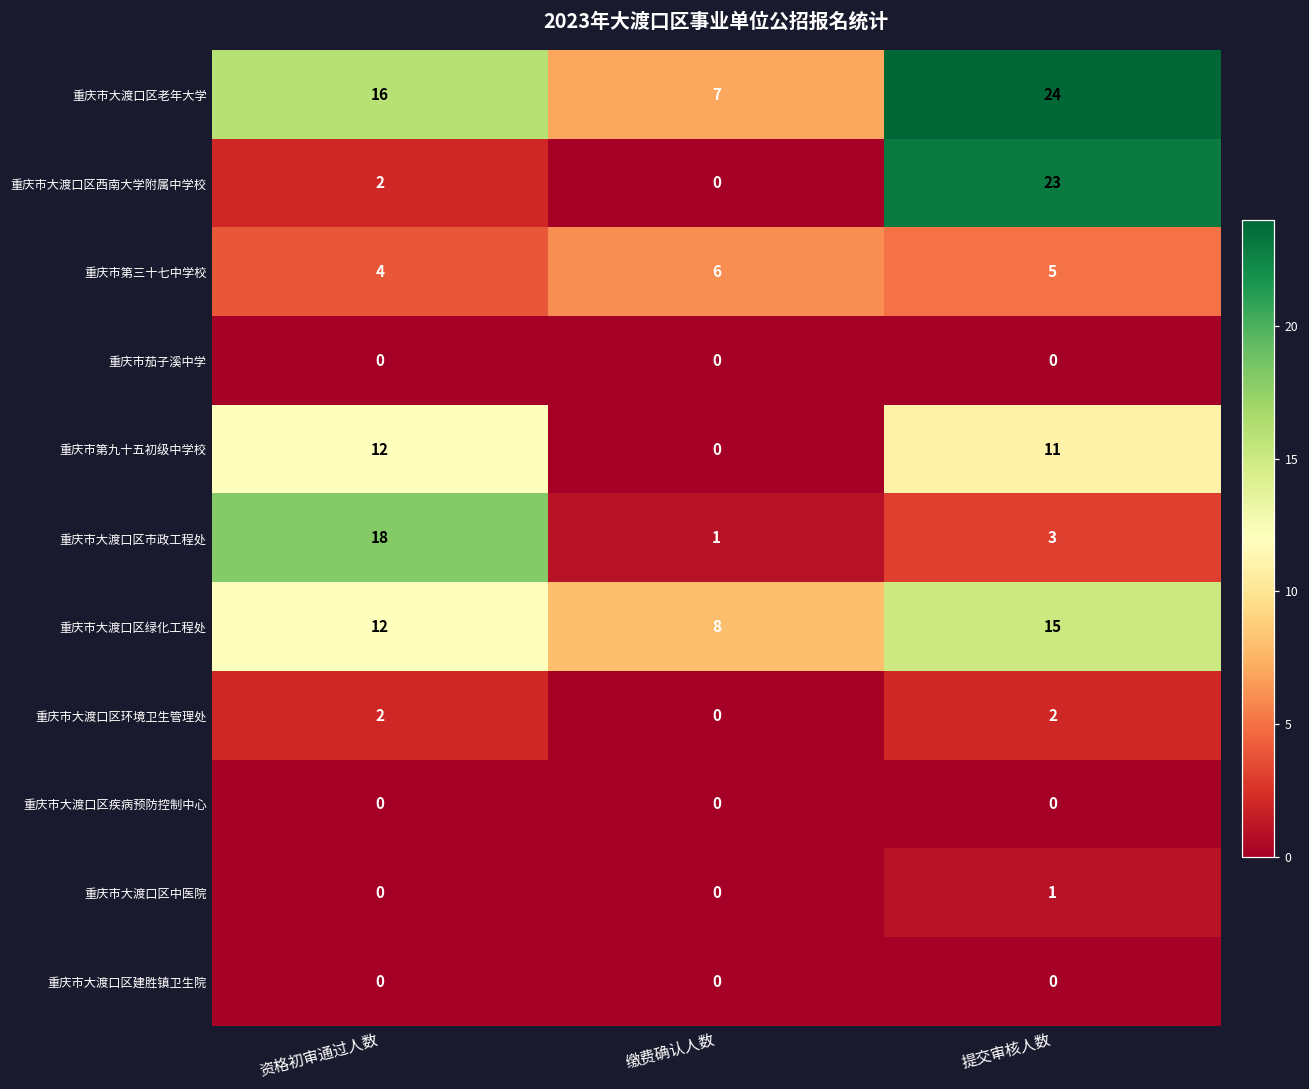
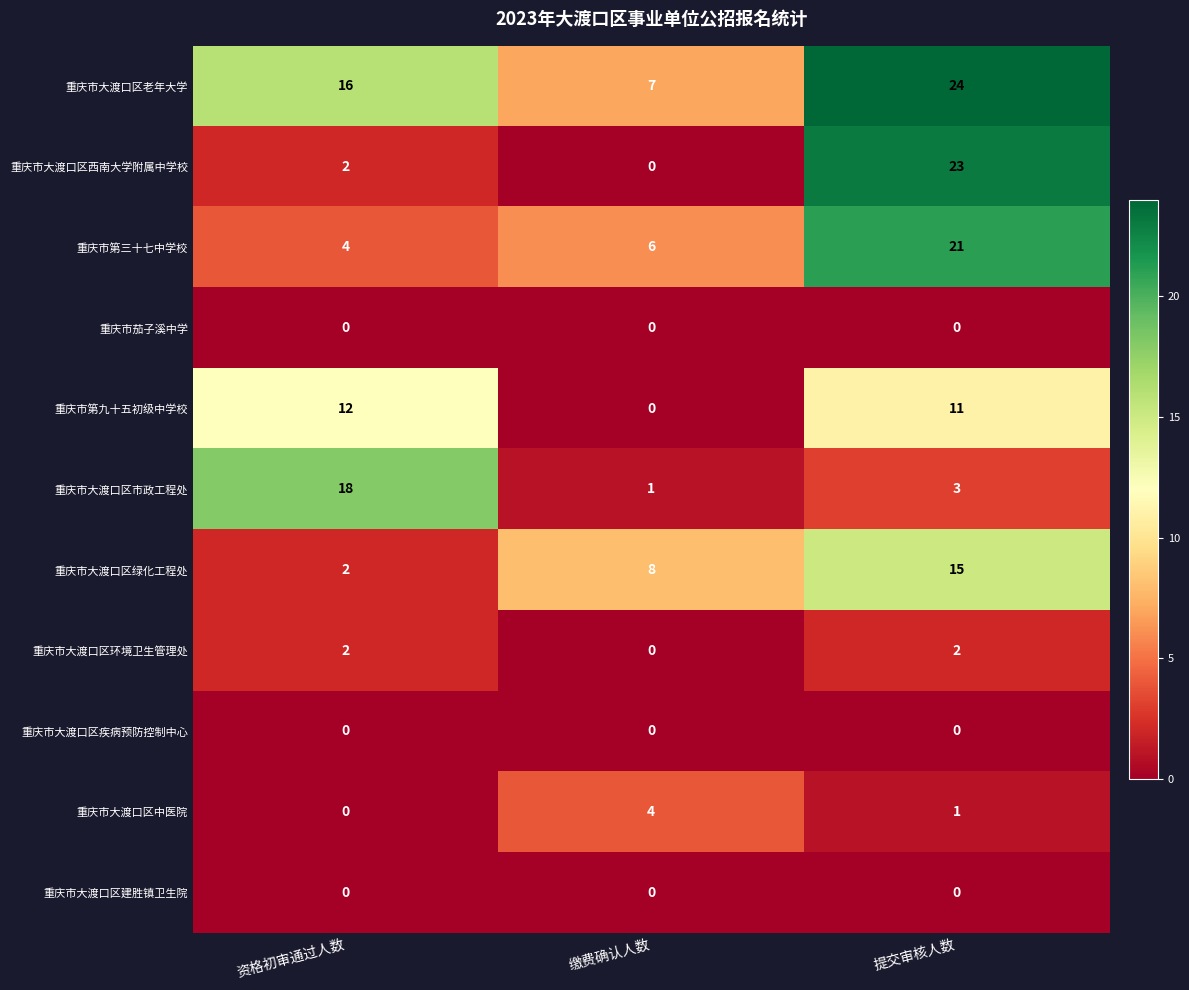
  {
    "重庆市大渡口区老年大学": {
      "资格初审通过人数": 16,
      "缴费确认人数": 7,
      "提交审核人数": 24
    },
    "重庆市大渡口区西南大学附属中学校": {
      "资格初审通过人数": 2,
      "缴费确认人数": 0,
      "提交审核人数": 23
    },
    "重庆市第三十七中学校": {
      "资格初审通过人数": 4,
      "缴费确认人数": 6,
-     "提交审核人数": 5
+     "提交审核人数": 21
    },
    "重庆市茄子溪中学": {
      "资格初审通过人数": 0,
      "缴费确认人数": 0,
      "提交审核人数": 0
    },
    "重庆市第九十五初级中学校": {
      "资格初审通过人数": 12,
      "缴费确认人数": 0,
      "提交审核人数": 11
    },
    "重庆市大渡口区市政工程处": {
      "资格初审通过人数": 18,
      "缴费确认人数": 1,
      "提交审核人数": 3
    },
    "重庆市大渡口区绿化工程处": {
-     "资格初审通过人数": 12,
+     "资格初审通过人数": 2,
      "缴费确认人数": 8,
      "提交审核人数": 15
    },
    "重庆市大渡口区环境卫生管理处": {
      "资格初审通过人数": 2,
      "缴费确认人数": 0,
      "提交审核人数": 2
    },
    "重庆市大渡口区疾病预防控制中心": {
      "资格初审通过人数": 0,
      "缴费确认人数": 0,
      "提交审核人数": 0
    },
    "重庆市大渡口区中医院": {
      "资格初审通过人数": 0,
-     "缴费确认人数": 0,
+     "缴费确认人数": 4,
      "提交审核人数": 1
    },
    "重庆市大渡口区建胜镇卫生院": {
      "资格初审通过人数": 0,
      "缴费确认人数": 0,
      "提交审核人数": 0
    }
  }
